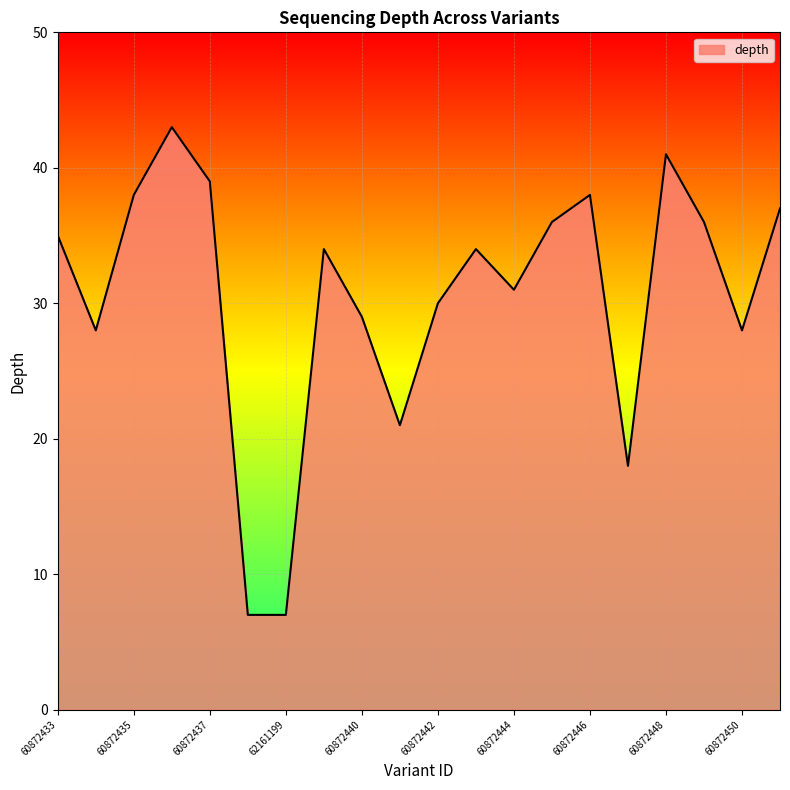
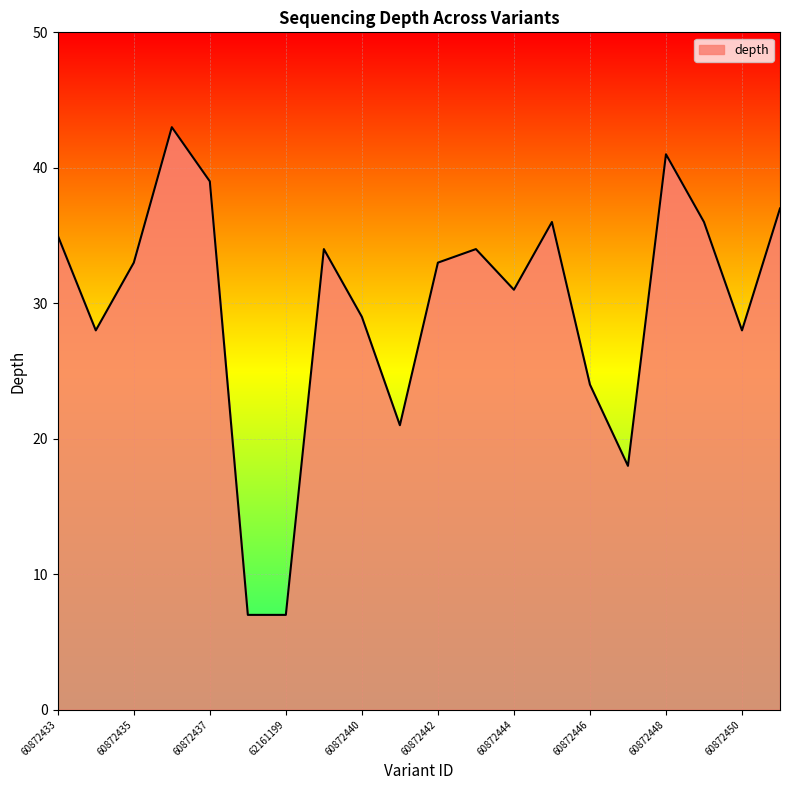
  {
    "60872433": 35,
-   "60872435": 38,
+   "60872435": 33,
    "60872437": 39,
    "62161199": 7,
    "60872440": 29,
-   "60872442": 30,
+   "60872442": 33,
    "60872444": 31,
-   "60872446": 38,
+   "60872446": 24,
    "60872448": 41,
    "60872450": 28
  }
